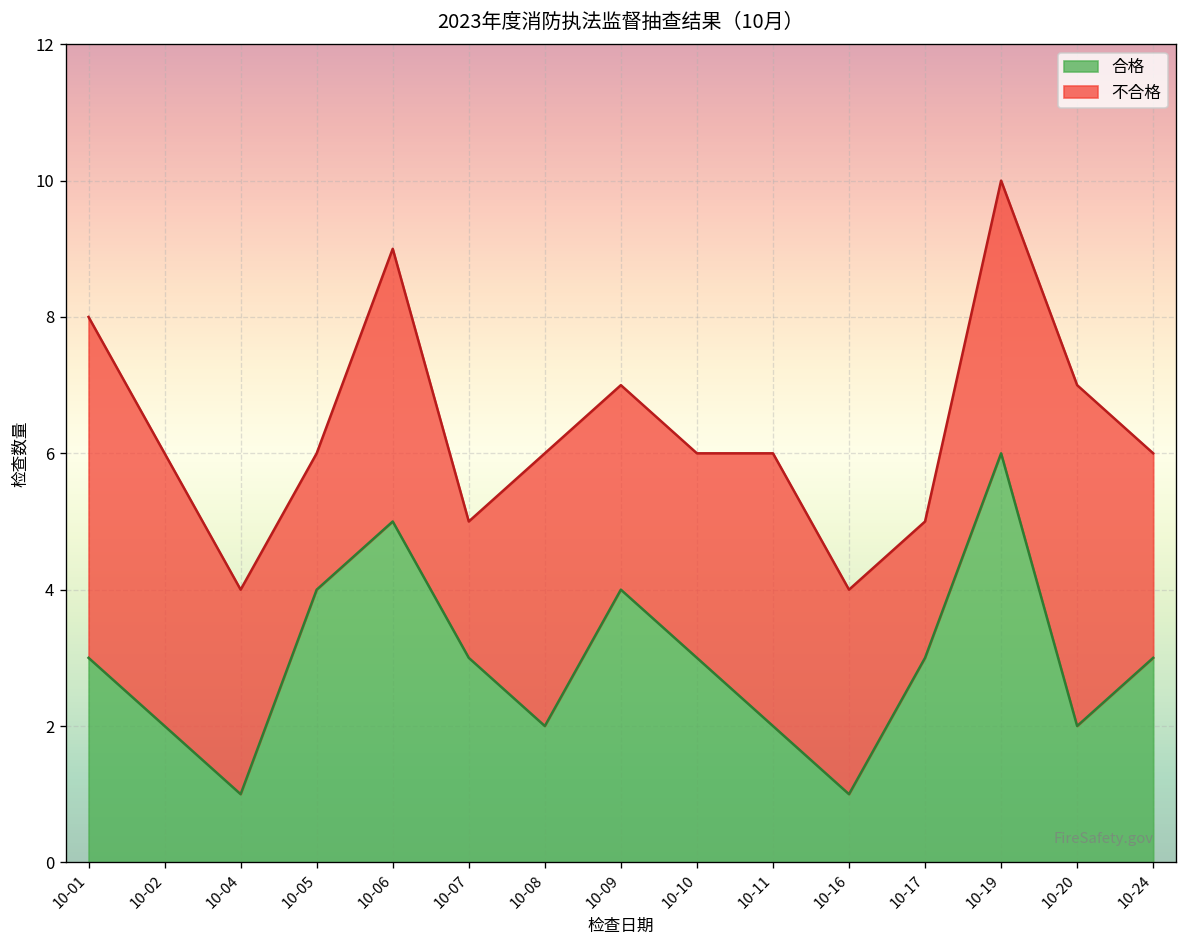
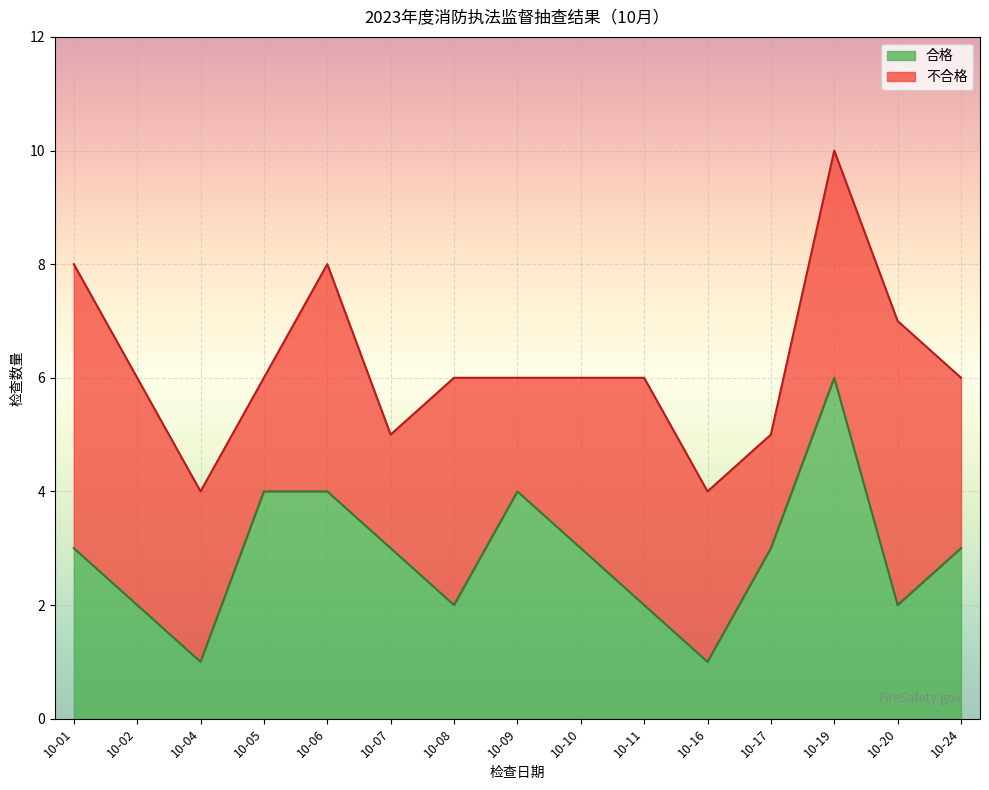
  {
    "合格": {
      "10-01": 3,
      "10-02": 2,
      "10-04": 1,
      "10-05": 4,
-     "10-06": 5,
+     "10-06": 4,
      "10-07": 3,
      "10-08": 2,
      "10-09": 4,
      "10-10": 3,
      "10-11": 2,
      "10-16": 1,
      "10-17": 3,
      "10-19": 6,
      "10-20": 2,
      "10-24": 3
    },
    "不合格": {
      "10-01": 5,
      "10-02": 4,
      "10-04": 3,
      "10-05": 2,
      "10-06": 4,
      "10-07": 2,
      "10-08": 4,
-     "10-09": 3,
+     "10-09": 2,
      "10-10": 3,
      "10-11": 4,
      "10-16": 3,
      "10-17": 2,
      "10-19": 4,
      "10-20": 5,
      "10-24": 3
    }
  }
